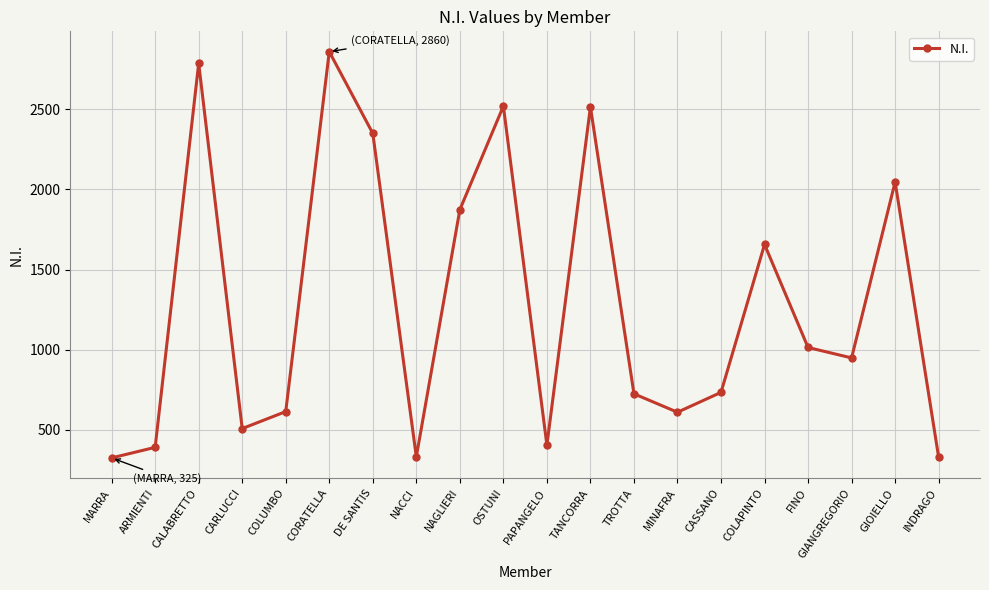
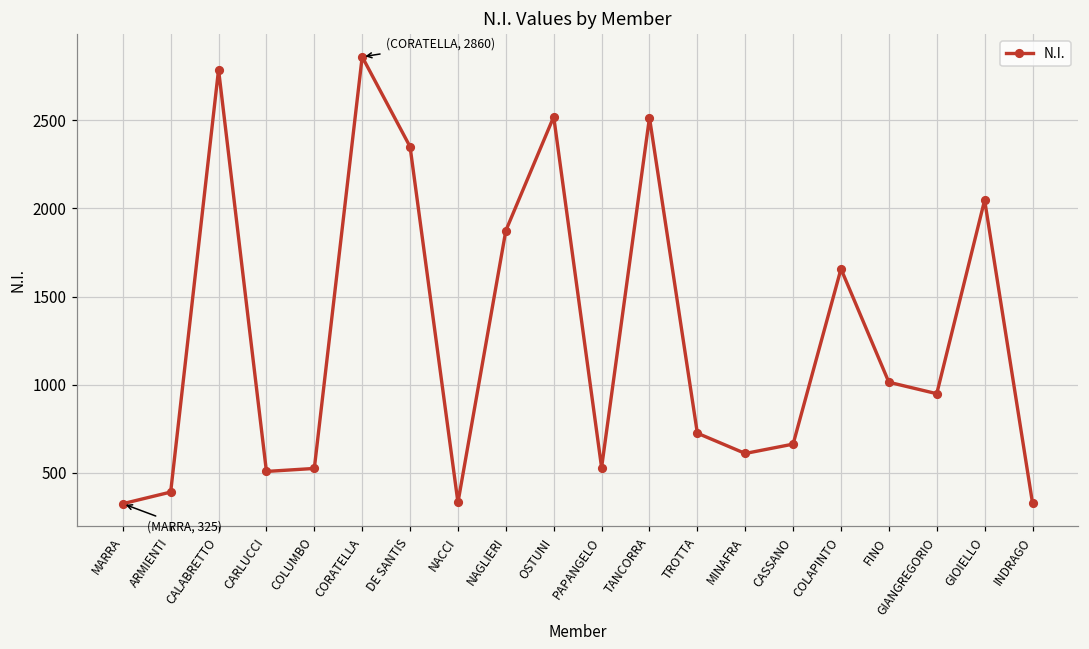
  {
    "ARMIENTI": 390,
    "CALABRETTO": 2790,
    "CARLUCCI": 510,
-   "COLUMBO": 610,
+   "COLUMBO": 530,
    "DE SANTIS": 2350,
    "NACCI": 330,
    "NAGLIERI": 1870,
    "OSTUNI": 2520,
-   "PAPANGELO": 410,
+   "PAPANGELO": 530,
    "TANCORRA": 2520,
    "TROTTA": 730,
    "MINAFRA": 610,
-   "CASSANO": 730,
+   "CASSANO": 660,
    "COLAPINTO": 1660,
    "FINO": 1010,
    "GIANGREGORIO": 950,
    "GIOIELLO": 2050,
    "INDRAGO": 330
  }
